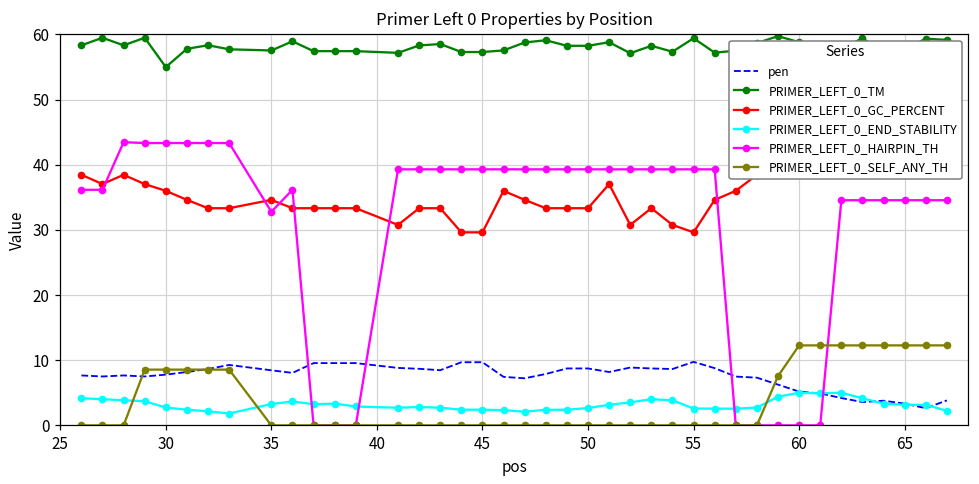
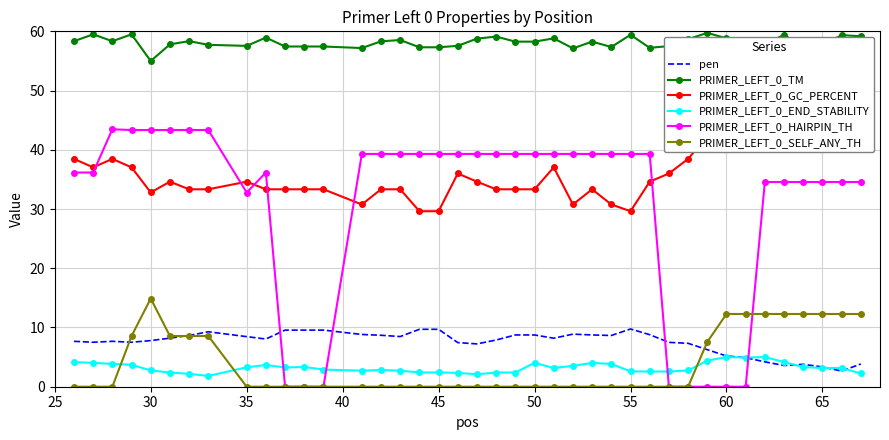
  {
    "pen": {
      "30": 8,
      "35": 8,
      "45": 10,
      "50": 9,
      "55": 10
    },
    "PRIMER_LEFT_0_TM": {
      "30": 55,
      "35": 58,
      "45": 57,
      "50": 58,
      "55": 59
    },
    "PRIMER_LEFT_0_GC_PERCENT": {
-     "30": 36,
+     "30": 33,
      "35": 35,
      "45": 30,
      "50": 33,
      "55": 30
    },
    "PRIMER_LEFT_0_END_STABILITY": {
      "30": 3,
      "35": 3,
      "45": 2,
-     "50": 3,
+     "50": 4,
      "55": 3
    },
    "PRIMER_LEFT_0_HAIRPIN_TH": {
      "30": 43,
      "35": 33,
      "45": 39,
      "50": 39,
      "55": 39,
      "60": 0,
      "65": 35
    },
    "PRIMER_LEFT_0_SELF_ANY_TH": {
-     "30": 9,
+     "30": 15,
      "35": 0,
      "45": 0,
      "50": 0,
      "55": 0,
      "60": 12,
      "65": 12
    }
  }
